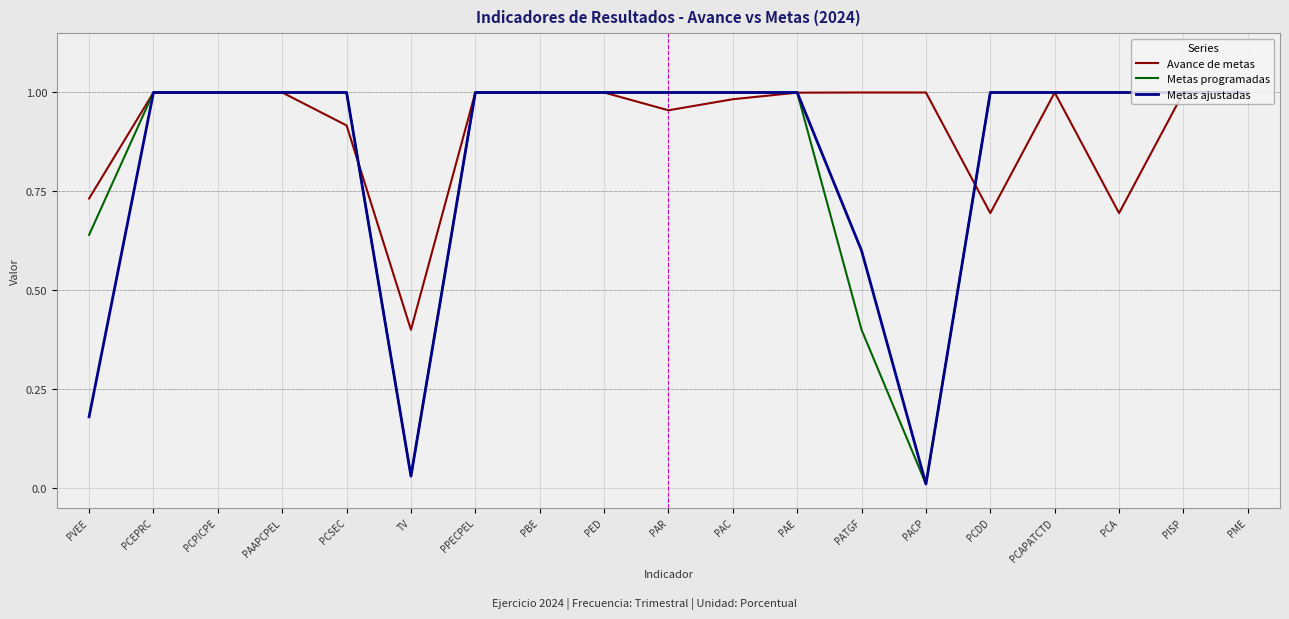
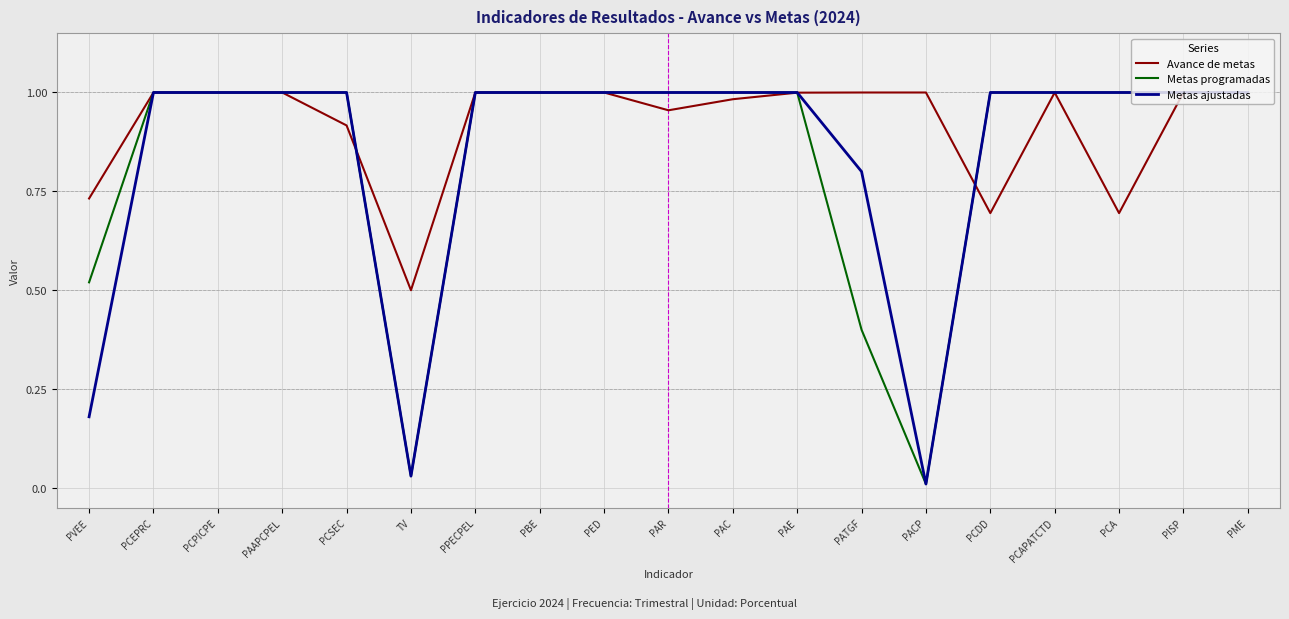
  {
    "Avance de metas": {
      "PVEE": 0.73,
      "PCSEC": 0.92,
-     "TV": 0.4,
+     "TV": 0.5,
      "PAR": 0.96,
      "PAC": 0.98,
      "PATGF": 1.0,
      "PACP": 1.0,
      "PCDD": 0.7,
      "PCA": 0.7
    },
    "Metas programadas": {
-     "PVEE": 0.64,
+     "PVEE": 0.52,
      "PATGF": 0.40
    },
    "Metas ajustadas": {
      "PVEE": 0.18,
-     "PATGF": 0.6
+     "PATGF": 0.8
    }
  }
